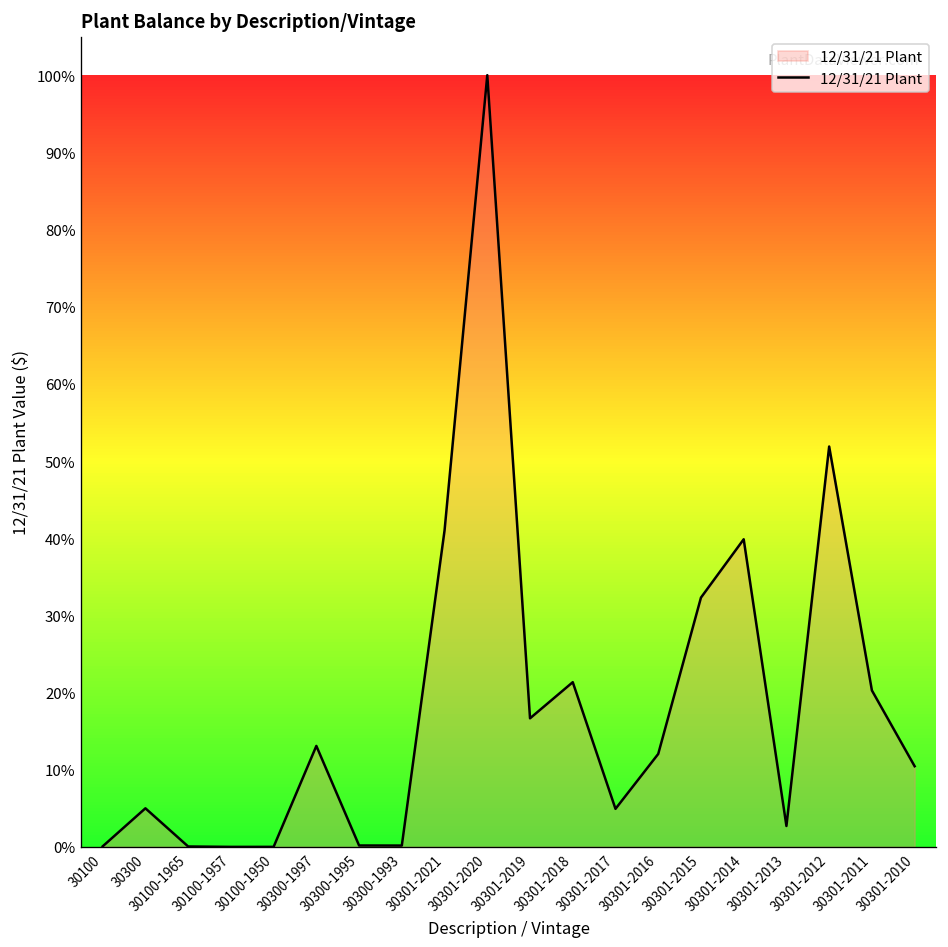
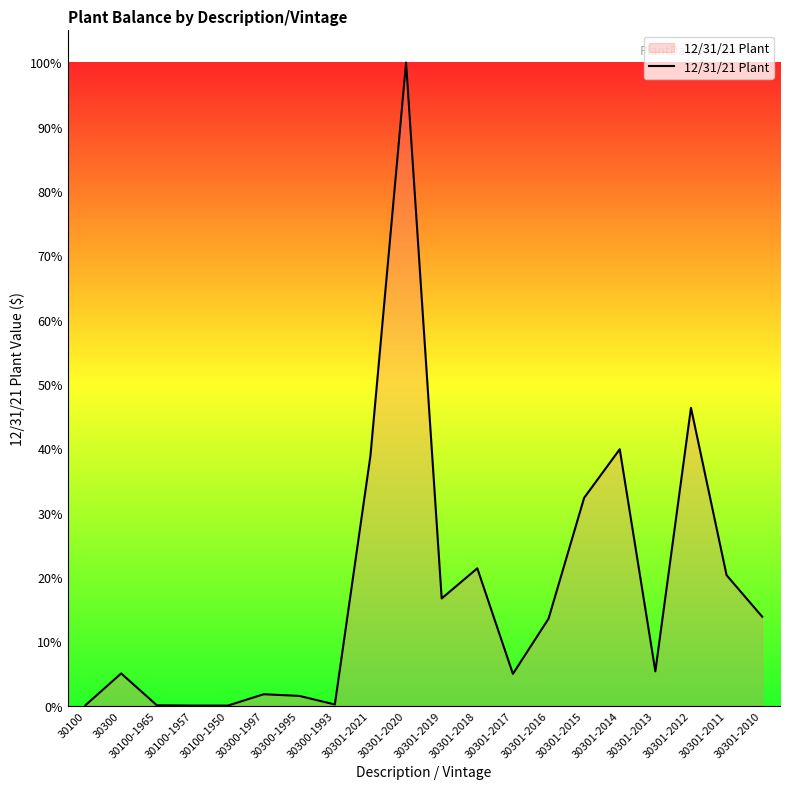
  {
    "30100": "0%",
    "30300": "5%",
    "30100-1965": "0%",
    "30100-1957": "0%",
    "30100-1950": "0%",
-   "30300-1997": "13%",
-   "30300-1995": "0%",
+   "30300-1997": "2%",
+   "30300-1995": "2%",
    "30300-1993": "0%",
-   "30301-2021": "41%",
+   "30301-2021": "39%",
    "30301-2020": "100%",
    "30301-2019": "17%",
    "30301-2018": "21%",
    "30301-2017": "5%",
-   "30301-2016": "12%",
+   "30301-2016": "14%",
    "30301-2015": "32%",
    "30301-2014": "40%",
-   "30301-2013": "3%",
-   "30301-2012": "52%",
+   "30301-2013": "5%",
+   "30301-2012": "46%",
    "30301-2011": "20%",
-   "30301-2010": "10%"
+   "30301-2010": "14%"
  }
